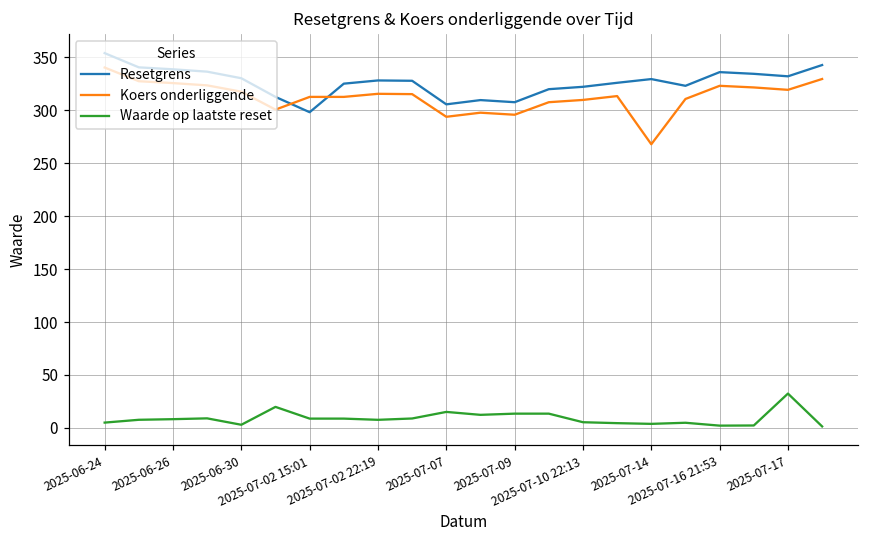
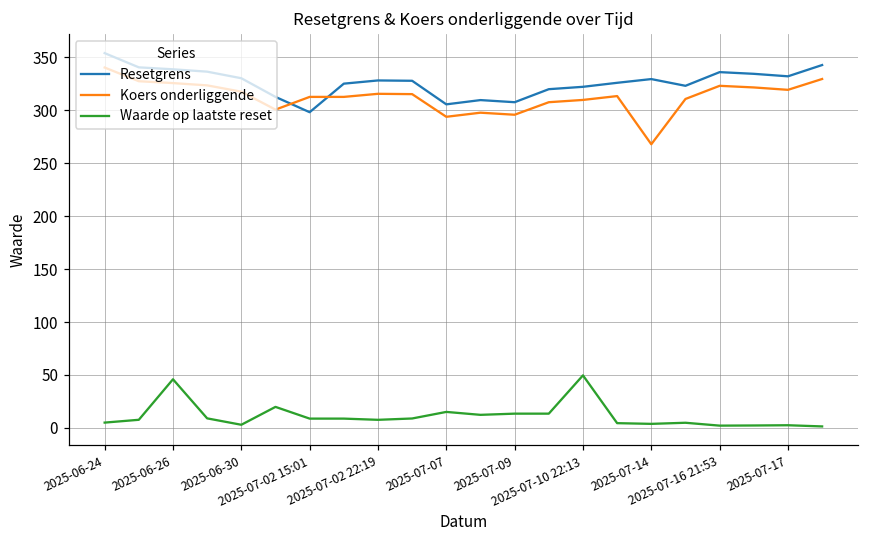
  {
    "Resetgrens": {
      "2025-07-02 15:01": 300,
      "2025-07-02 22:19": 330,
      "2025-07-07": 310,
      "2025-07-09": 310,
      "2025-07-10 22:13": 320,
      "2025-07-14": 330,
      "2025-07-16 21:53": 340,
      "2025-07-17": 330
    },
    "Koers onderliggende": {
      "2025-07-02 15:01": 310,
      "2025-07-02 22:19": 320,
      "2025-07-07": 290,
      "2025-07-09": 300,
      "2025-07-10 22:13": 310,
      "2025-07-14": 270,
      "2025-07-16 21:53": 320,
      "2025-07-17": 320
    },
    "Waarde op laatste reset": {
      "2025-06-24": 10,
-     "2025-06-26": 10,
+     "2025-06-26": 50,
      "2025-06-30": 0,
      "2025-07-02 15:01": 10,
      "2025-07-02 22:19": 10,
      "2025-07-07": 20,
      "2025-07-09": 10,
-     "2025-07-10 22:13": 10,
+     "2025-07-10 22:13": 50,
      "2025-07-14": 0,
      "2025-07-16 21:53": 0,
-     "2025-07-17": 30
+     "2025-07-17": 0
    }
  }
